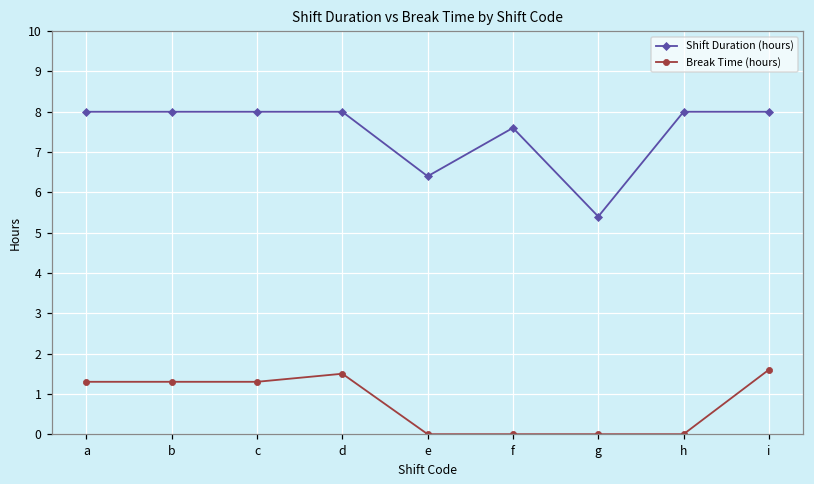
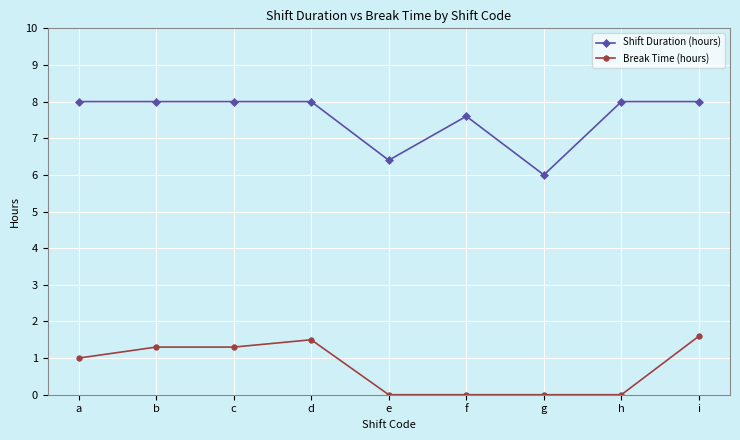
  {
    "Shift Duration (hours)": {
      "a": 8.0,
      "b": 8.0,
      "c": 8.0,
      "d": 8.0,
      "e": 6.4,
      "f": 7.6,
-     "g": 5.4,
+     "g": 6.0,
      "h": 8.0,
      "i": 8.0
    },
    "Break Time (hours)": {
-     "a": 1.3,
+     "a": 1.0,
      "b": 1.3,
      "c": 1.3,
      "d": 1.5,
      "e": 0.0,
      "f": 0.0,
      "g": 0.0,
      "h": 0.0,
      "i": 1.6
    }
  }
